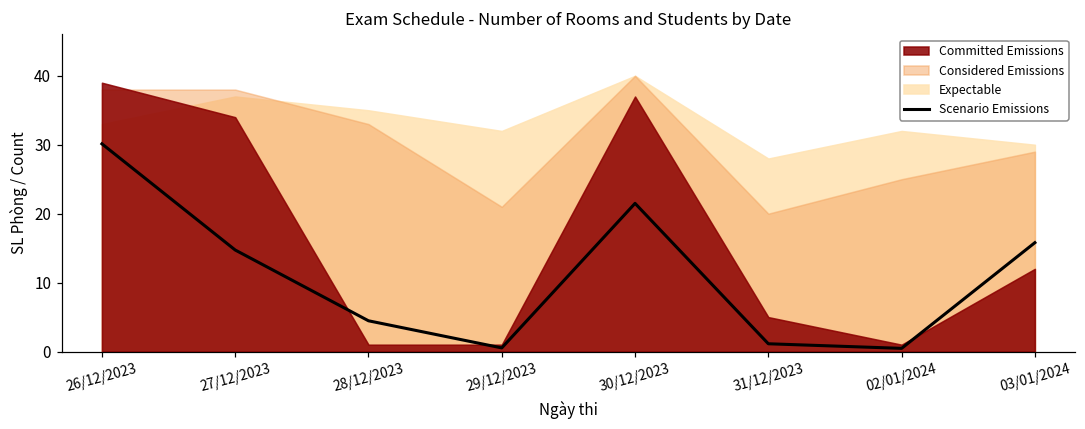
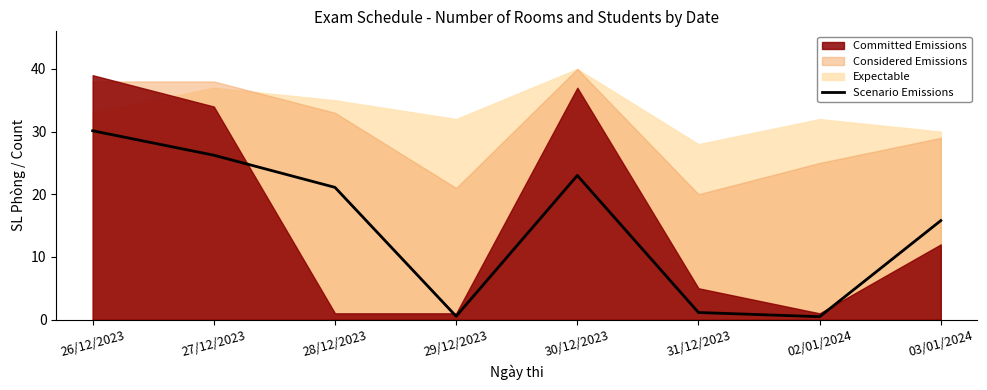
  {
    "Scenario Emissions": {
      "26/12/2023": 30,
-     "27/12/2023": 15,
-     "28/12/2023": 4,
+     "27/12/2023": 26,
+     "28/12/2023": 21,
      "29/12/2023": 1,
-     "30/12/2023": 22,
+     "30/12/2023": 23,
      "31/12/2023": 1,
      "02/01/2024": 0,
      "03/01/2024": 16
    },
    "Committed Emissions": {
      "26/12/2023": 39,
      "27/12/2023": 34,
      "28/12/2023": 1,
      "29/12/2023": 1,
      "30/12/2023": 37,
      "31/12/2023": 5,
      "02/01/2024": 1,
      "03/01/2024": 12
    }
  }
